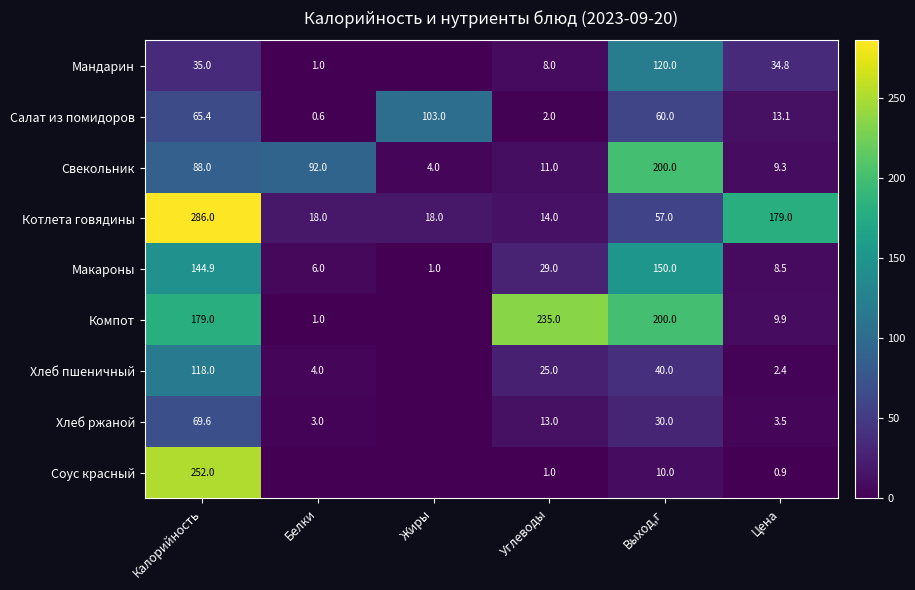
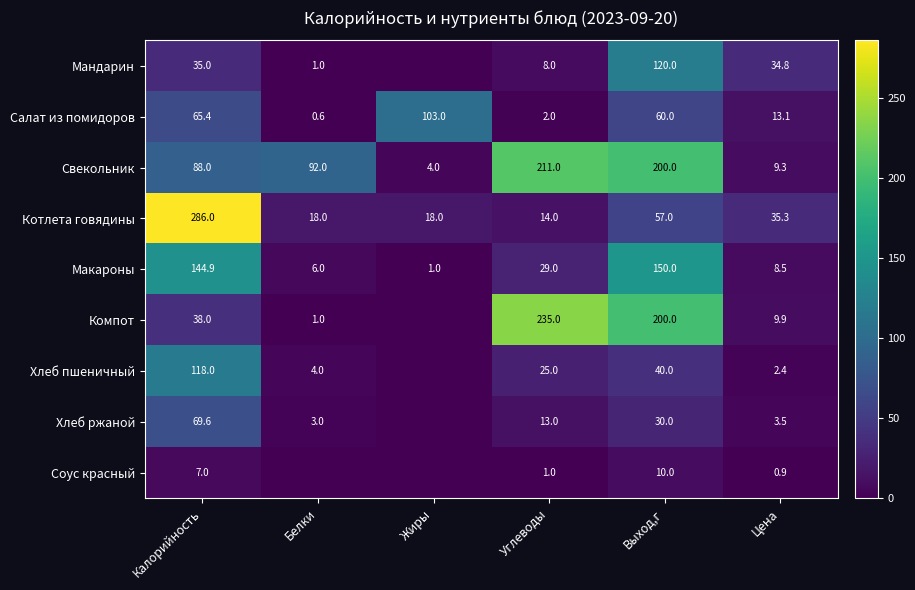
  {
    "Мандарин": {
      "Калорийность": 35.0,
      "Белки": 1.0,
      "Углеводы": 8.0,
      "Выход,г": 120.0,
      "Цена": 34.8
    },
    "Салат из помидоров": {
      "Калорийность": 65.4,
      "Белки": 0.6,
      "Жиры": 103.0,
      "Углеводы": 2.0,
      "Выход,г": 60.0,
      "Цена": 13.1
    },
    "Свекольник": {
      "Калорийность": 88.0,
      "Белки": 92.0,
      "Жиры": 4.0,
-     "Углеводы": 11.0,
+     "Углеводы": 211.0,
      "Выход,г": 200.0,
      "Цена": 9.3
    },
    "Котлета говядины": {
      "Калорийность": 286.0,
      "Белки": 18.0,
      "Жиры": 18.0,
      "Углеводы": 14.0,
      "Выход,г": 57.0,
-     "Цена": 179.0
+     "Цена": 35.3
    },
    "Макароны": {
      "Калорийность": 144.9,
      "Белки": 6.0,
      "Жиры": 1.0,
      "Углеводы": 29.0,
      "Выход,г": 150.0,
      "Цена": 8.5
    },
    "Компот": {
-     "Калорийность": 179.0,
+     "Калорийность": 38.0,
      "Белки": 1.0,
      "Углеводы": 235.0,
      "Выход,г": 200.0,
      "Цена": 9.9
    },
    "Хлеб пшеничный": {
      "Калорийность": 118.0,
      "Белки": 4.0,
      "Углеводы": 25.0,
      "Выход,г": 40.0,
      "Цена": 2.4
    },
    "Хлеб ржаной": {
      "Калорийность": 69.6,
      "Белки": 3.0,
      "Углеводы": 13.0,
      "Выход,г": 30.0,
      "Цена": 3.5
    },
    "Соус красный": {
-     "Калорийность": 252.0,
+     "Калорийность": 7.0,
      "Углеводы": 1.0,
      "Выход,г": 10.0,
      "Цена": 0.9
    }
  }
